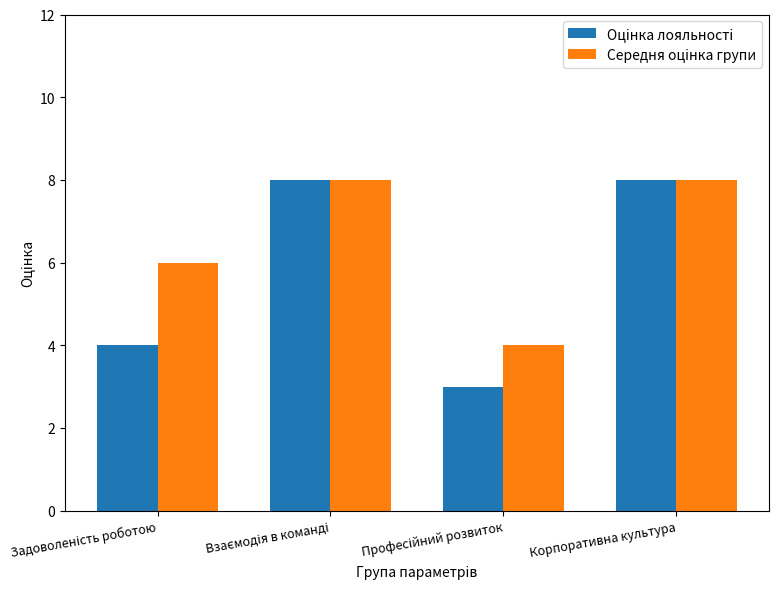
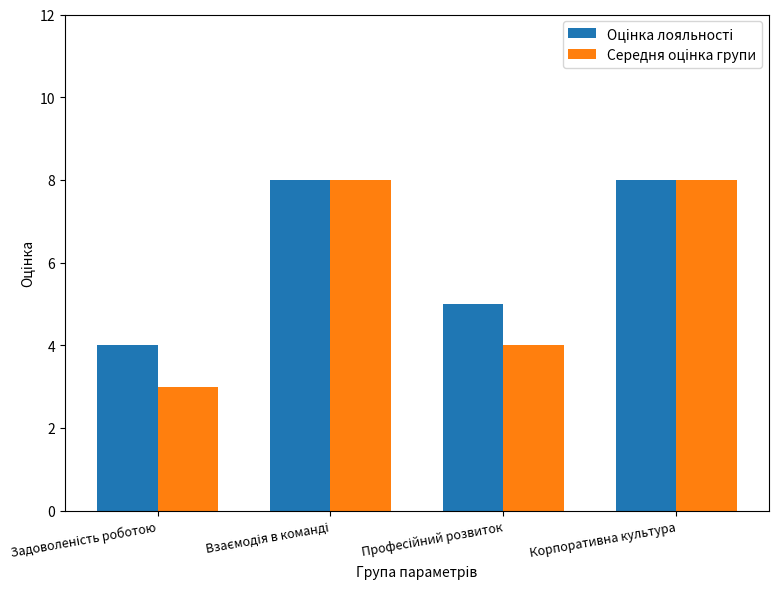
  {
    "Оцінка лояльності": {
      "Задоволеність роботою": 4,
      "Взаємодія в команді": 8,
-     "Професійний розвиток": 3,
+     "Професійний розвиток": 5,
      "Корпоративна культура": 8
    },
    "Середня оцінка групи": {
-     "Задоволеність роботою": 6,
+     "Задоволеність роботою": 3,
      "Взаємодія в команді": 8,
      "Професійний розвиток": 4,
      "Корпоративна культура": 8
    }
  }
